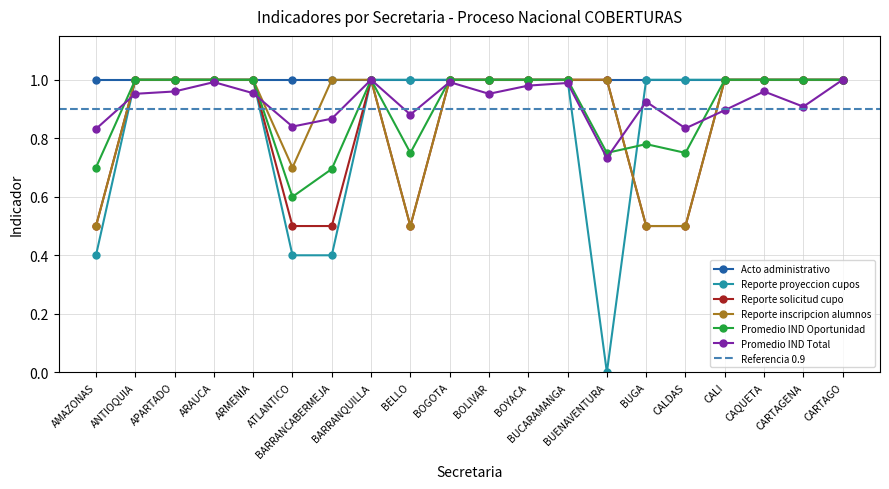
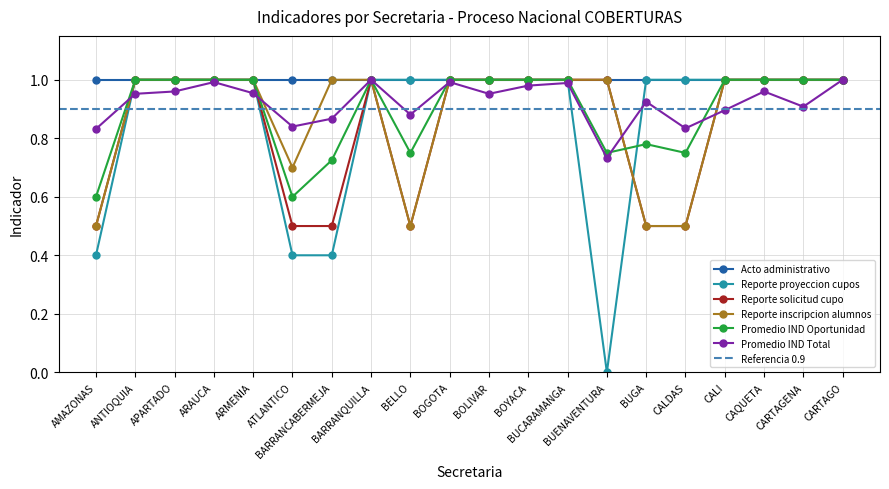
  {
    "Reporte solicitud cupo": {
      "ATLANTICO": 0.50,
      "BARRANCABERMEJA": 0.50
    },
    "Reporte inscripcion alumnos": {
      "ATLANTICO": 0.70
    },
    "Promedio IND Oportunidad": {
-     "AMAZONAS": 0.7,
+     "AMAZONAS": 0.6,
      "ATLANTICO": 0.60,
-     "BARRANCABERMEJA": 0.70,
+     "BARRANCABERMEJA": 0.73,
      "BELLO": 0.75,
      "BUENAVENTURA": 0.75,
      "BUGA": 0.78,
      "CALDAS": 0.75
    },
    "Promedio IND Total": {
      "AMAZONAS": 0.83,
      "ANTIOQUIA": 0.95,
      "APARTADO": 0.96,
      "ARMENIA": 0.95,
      "ATLANTICO": 0.84,
      "BARRANCABERMEJA": 0.87,
      "BELLO": 0.88,
      "BOLIVAR": 0.95,
      "BOYACA": 0.98,
      "BUCARAMANGA": 0.99,
      "BUENAVENTURA": 0.73,
      "BUGA": 0.93,
      "CALDAS": 0.83,
      "CALI": 0.90,
      "CAQUETA": 0.96,
      "CARTAGENA": 0.91
    }
  }
